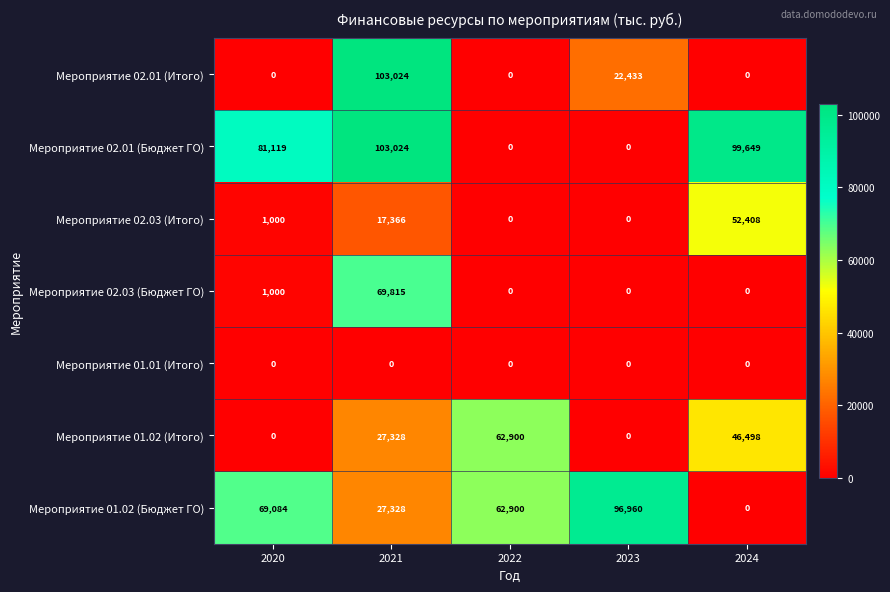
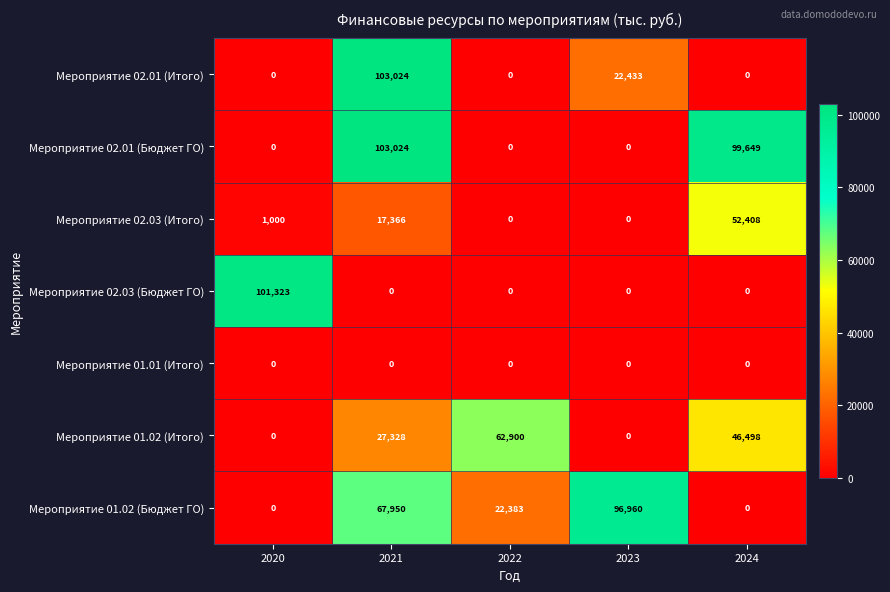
  {
    "Мероприятие 02.01 (Итого)": {
      "2020": "0",
      "2021": "103,024",
      "2022": "0",
      "2023": "22,433",
      "2024": "0"
    },
    "Мероприятие 02.01 (Бюджет ГО)": {
-     "2020": "81,119",
+     "2020": "0",
      "2021": "103,024",
      "2022": "0",
      "2023": "0",
      "2024": "99,649"
    },
    "Мероприятие 02.03 (Итого)": {
      "2020": "1,000",
      "2021": "17,366",
      "2022": "0",
      "2023": "0",
      "2024": "52,408"
    },
    "Мероприятие 02.03 (Бюджет ГО)": {
-     "2020": "1,000",
-     "2021": "69,815",
+     "2020": "101,323",
+     "2021": "0",
      "2022": "0",
      "2023": "0",
      "2024": "0"
    },
    "Мероприятие 01.01 (Итого)": {
      "2020": "0",
      "2021": "0",
      "2022": "0",
      "2023": "0",
      "2024": "0"
    },
    "Мероприятие 01.02 (Итого)": {
      "2020": "0",
      "2021": "27,328",
      "2022": "62,900",
      "2023": "0",
      "2024": "46,498"
    },
    "Мероприятие 01.02 (Бюджет ГО)": {
-     "2020": "69,084",
-     "2021": "27,328",
-     "2022": "62,900",
+     "2020": "0",
+     "2021": "67,950",
+     "2022": "22,383",
      "2023": "96,960",
      "2024": "0"
    }
  }
